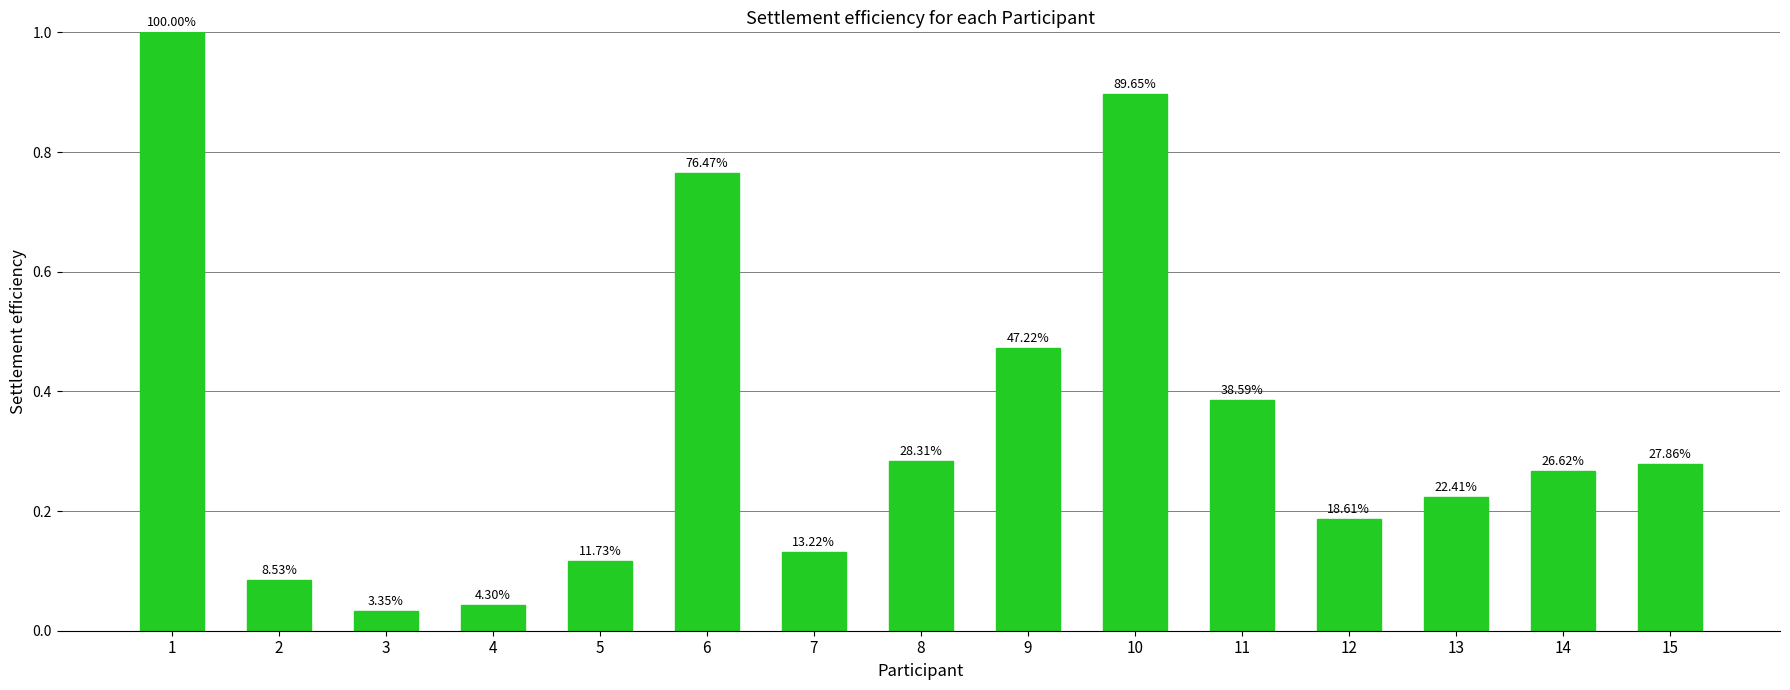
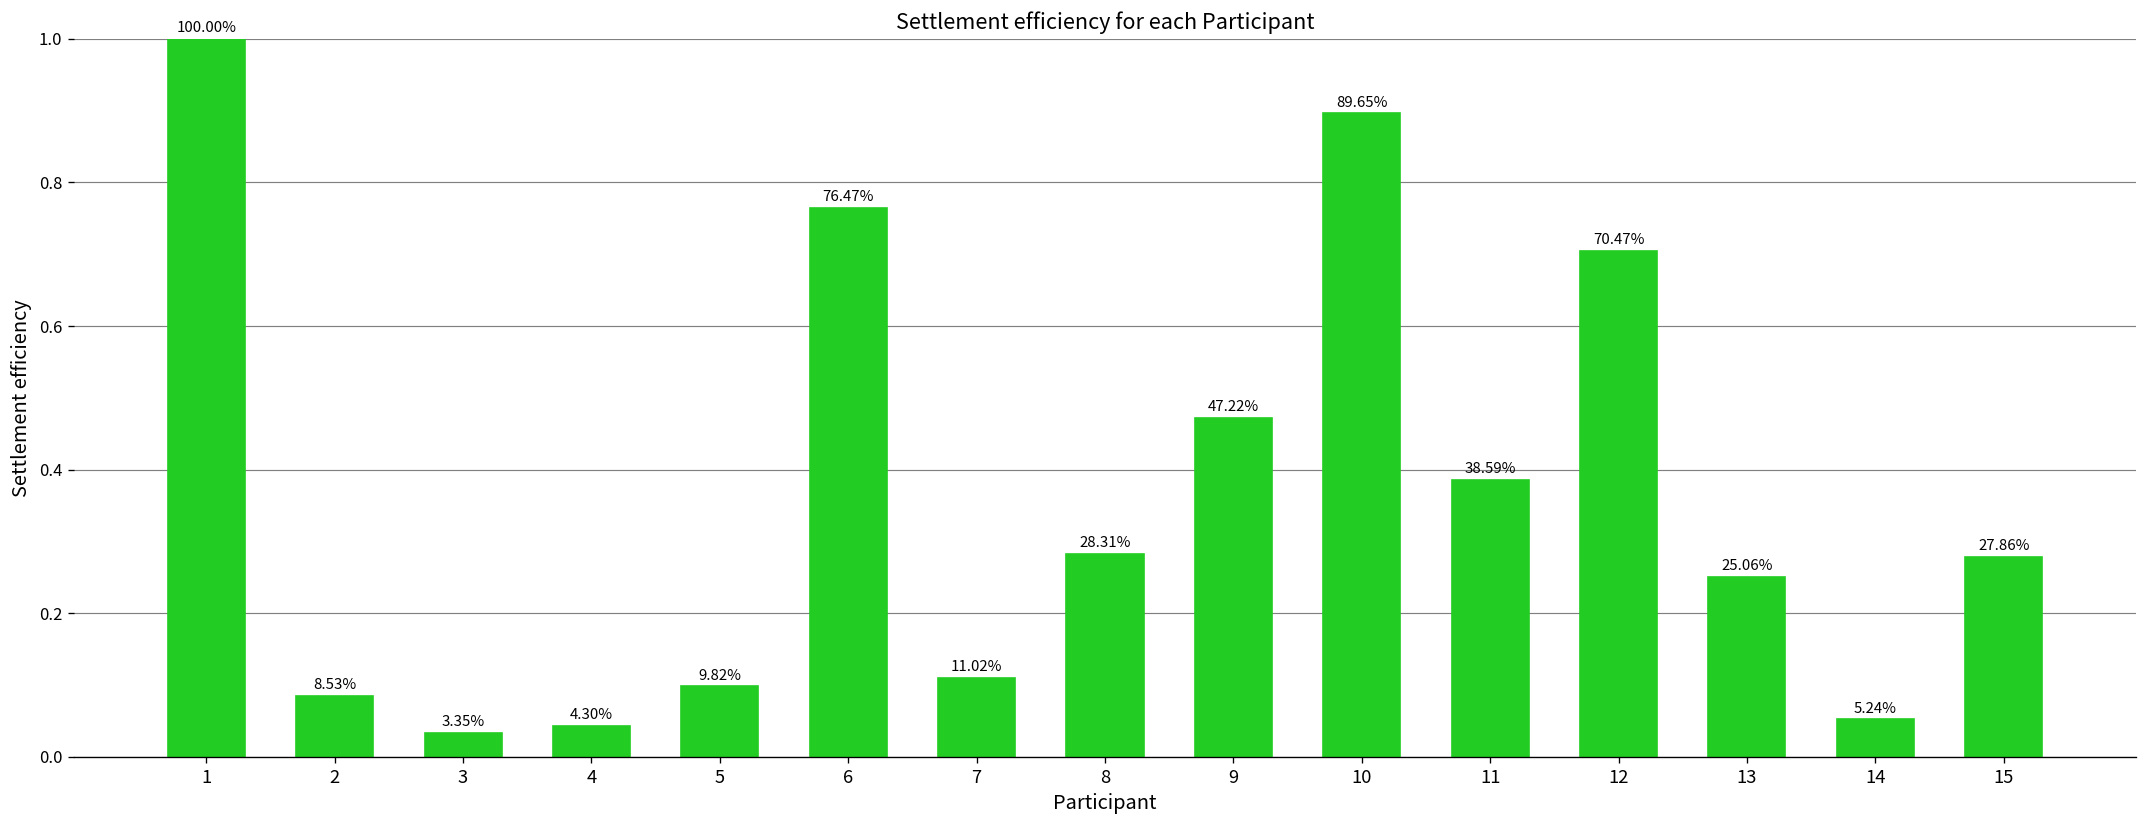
  {
    "1": "100.00%",
    "2": "8.53%",
    "3": "3.35%",
    "4": "4.30%",
-   "5": "11.73%",
+   "5": "9.82%",
    "6": "76.47%",
-   "7": "13.22%",
+   "7": "11.02%",
    "8": "28.31%",
    "9": "47.22%",
    "10": "89.65%",
    "11": "38.59%",
-   "12": "18.61%",
-   "13": "22.41%",
-   "14": "26.62%",
+   "12": "70.47%",
+   "13": "25.06%",
+   "14": "5.24%",
    "15": "27.86%"
  }
